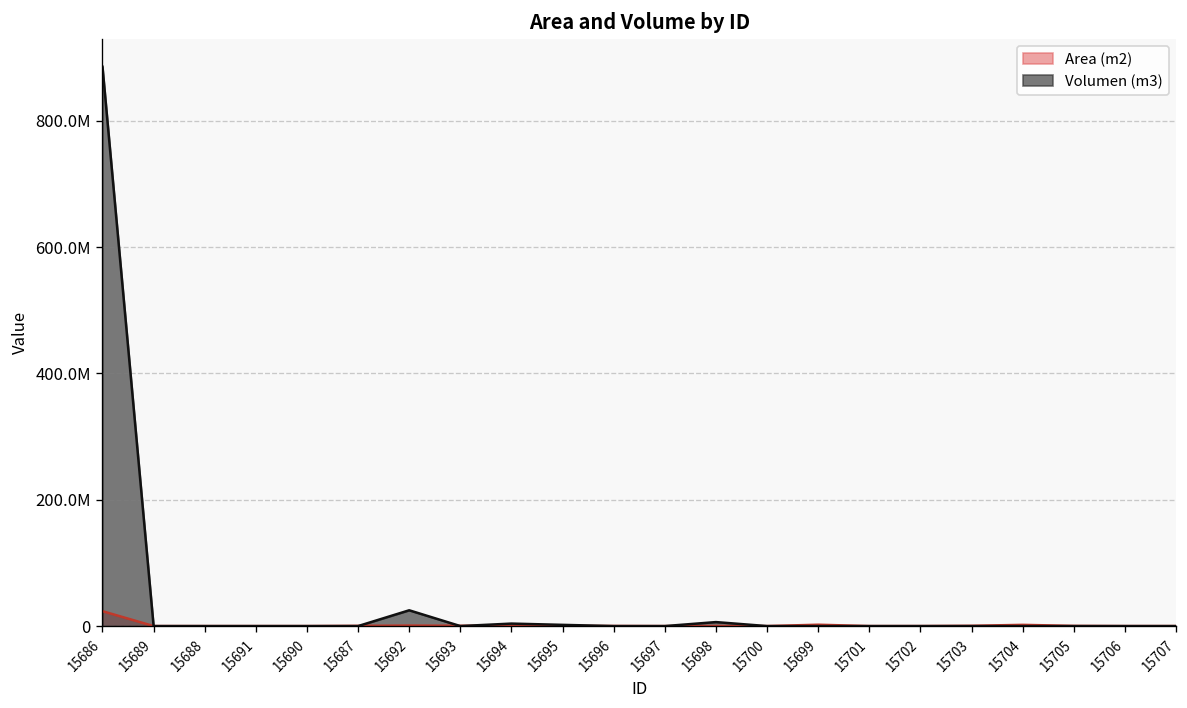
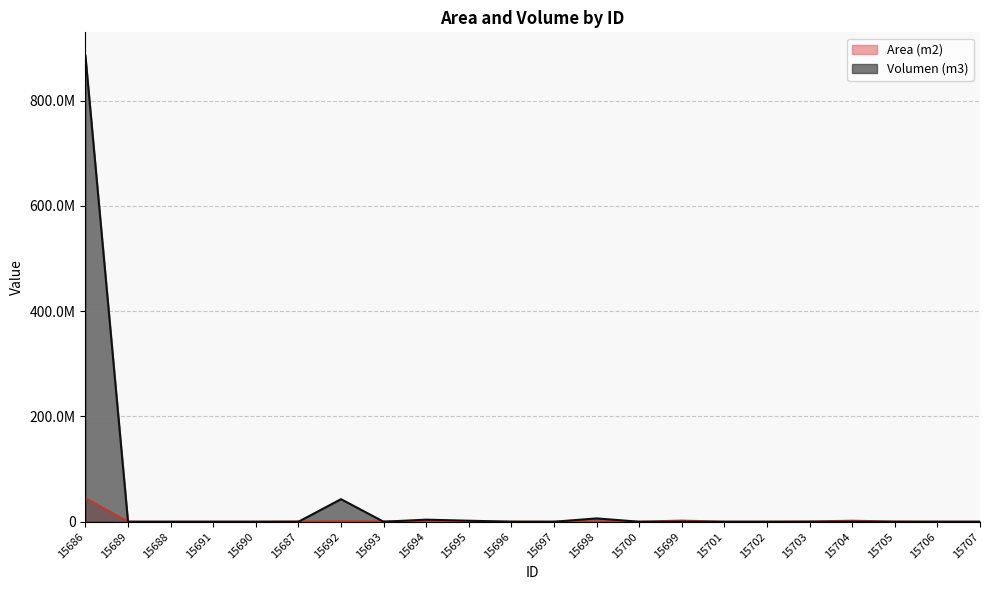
  {
    "Area (m2)": {
-     "15686": 20000000,
+     "15686": 40000000,
      "15692": 0,
      "15698": 0
    },
    "Volumen (m3)": {
      "15686": 890000000,
-     "15692": 20000000,
+     "15692": 40000000,
      "15698": 10000000
    }
  }
